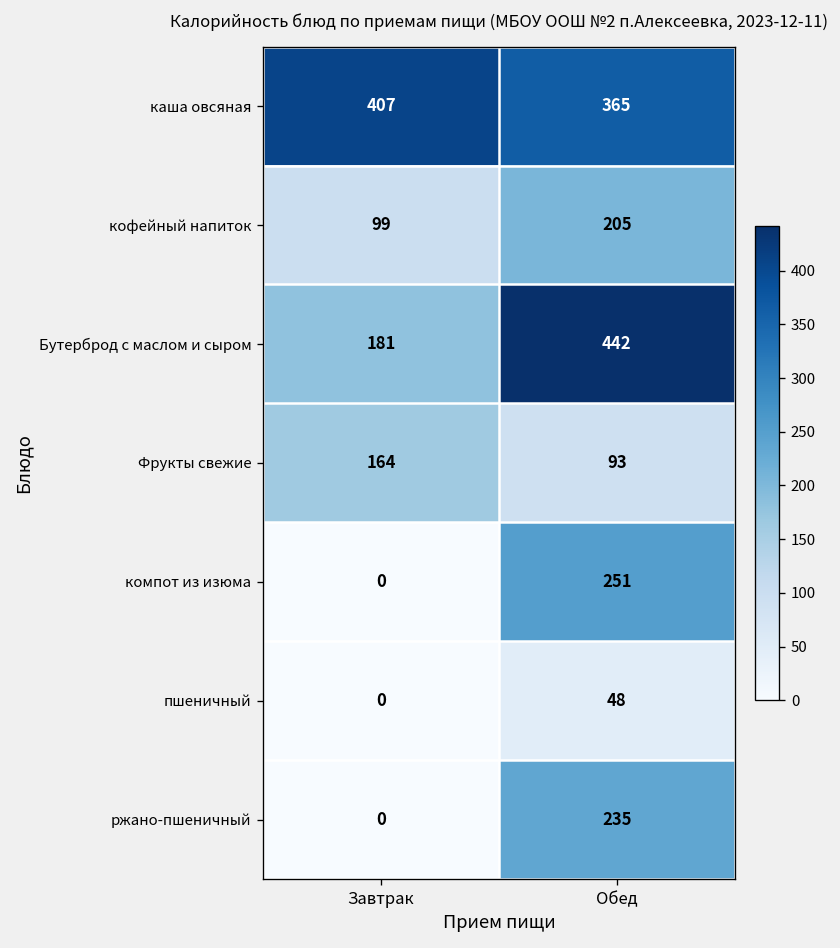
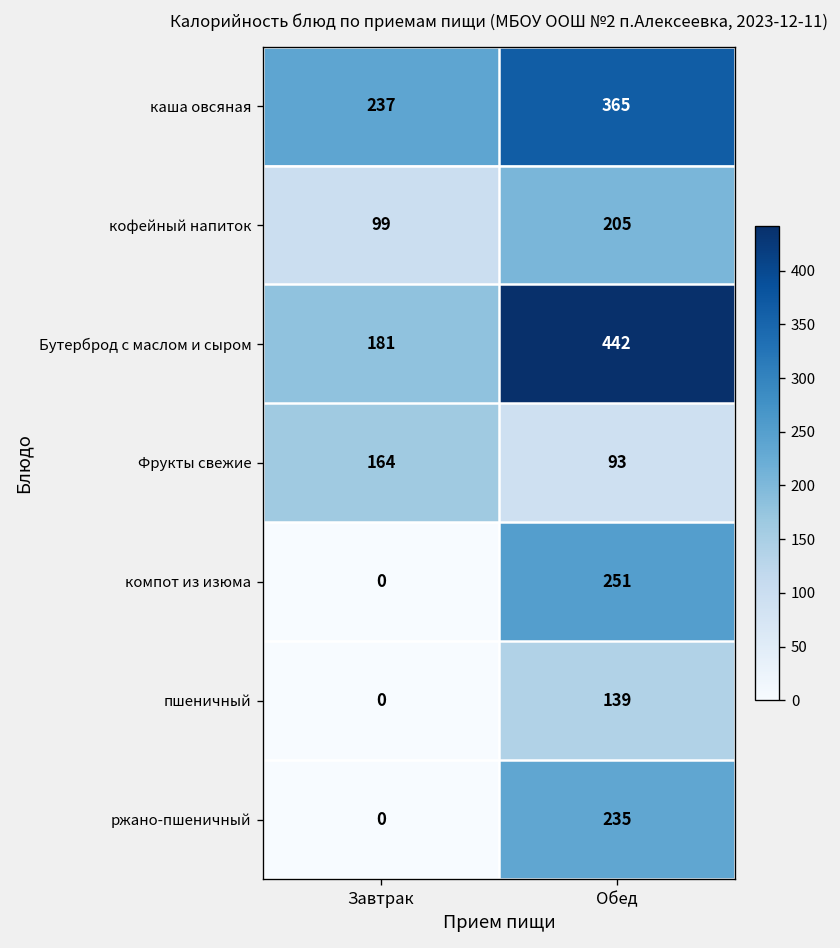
  {
    "каша овсяная": {
-     "Завтрак": 407,
+     "Завтрак": 237,
      "Обед": 365
    },
    "кофейный напиток": {
      "Завтрак": 99,
      "Обед": 205
    },
    "Бутерброд с маслом и сыром": {
      "Завтрак": 181,
      "Обед": 442
    },
    "Фрукты свежие": {
      "Завтрак": 164,
      "Обед": 93
    },
    "компот из изюма": {
      "Завтрак": 0,
      "Обед": 251
    },
    "пшеничный": {
      "Завтрак": 0,
-     "Обед": 48
+     "Обед": 139
    },
    "ржано-пшеничный": {
      "Завтрак": 0,
      "Обед": 235
    }
  }
